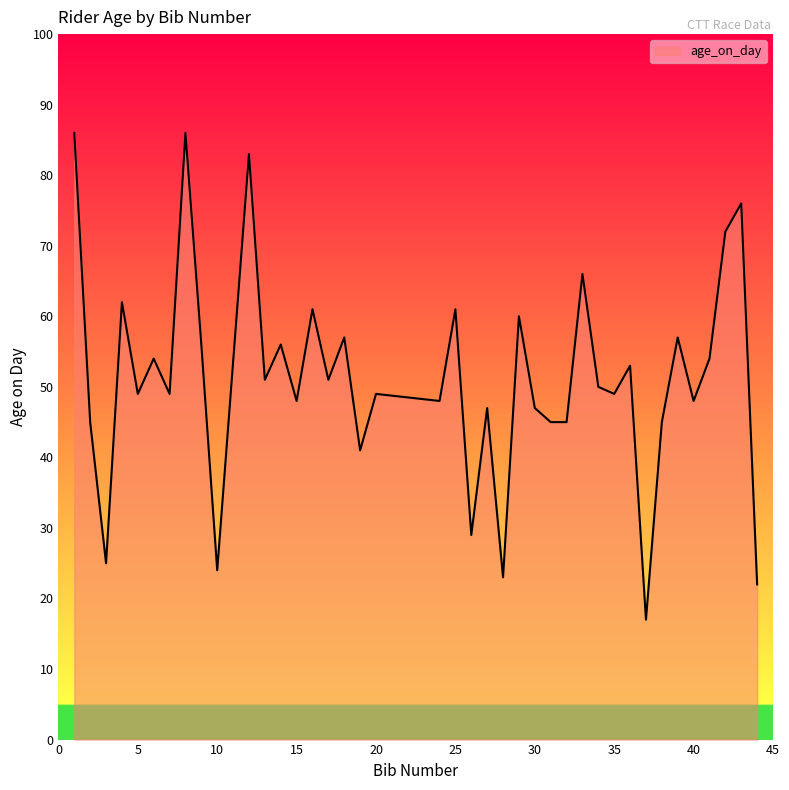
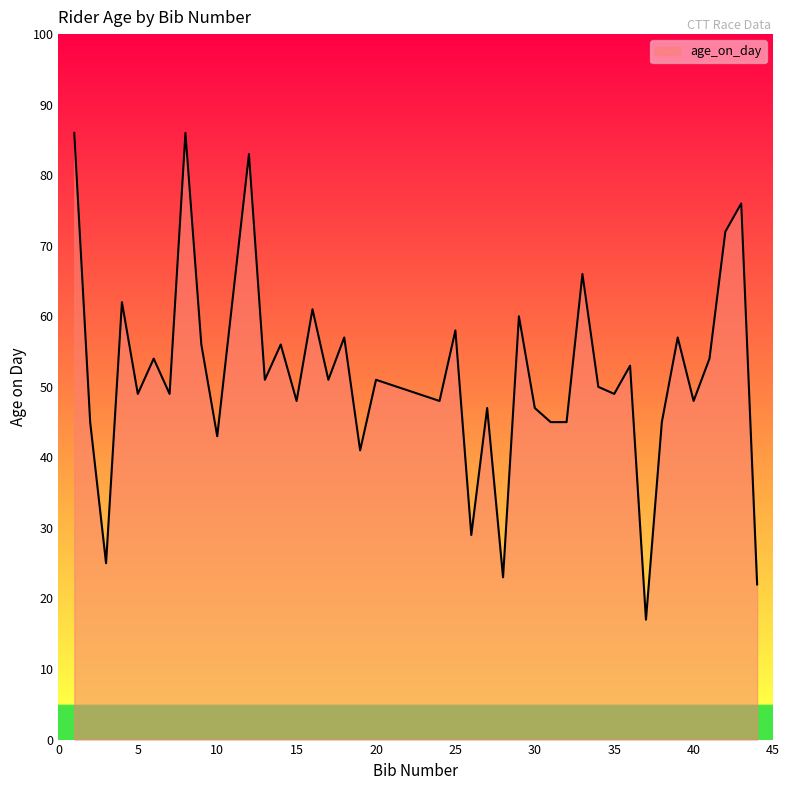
  {
    "5": 49,
-   "10": 24,
+   "10": 43,
    "15": 48,
-   "20": 49,
-   "25": 61,
+   "20": 51,
+   "25": 58,
    "30": 47,
    "35": 49,
    "40": 48
  }
